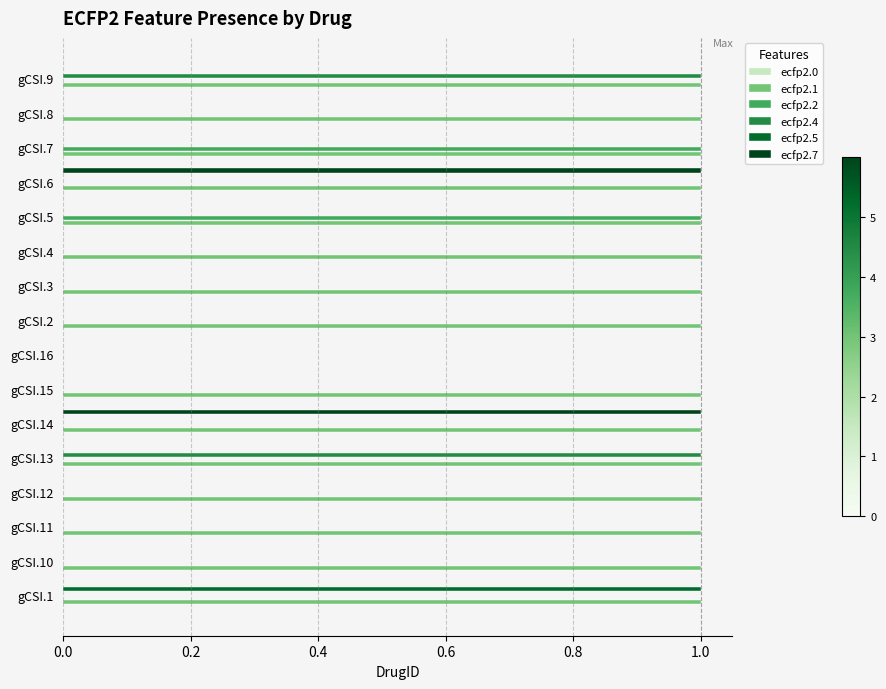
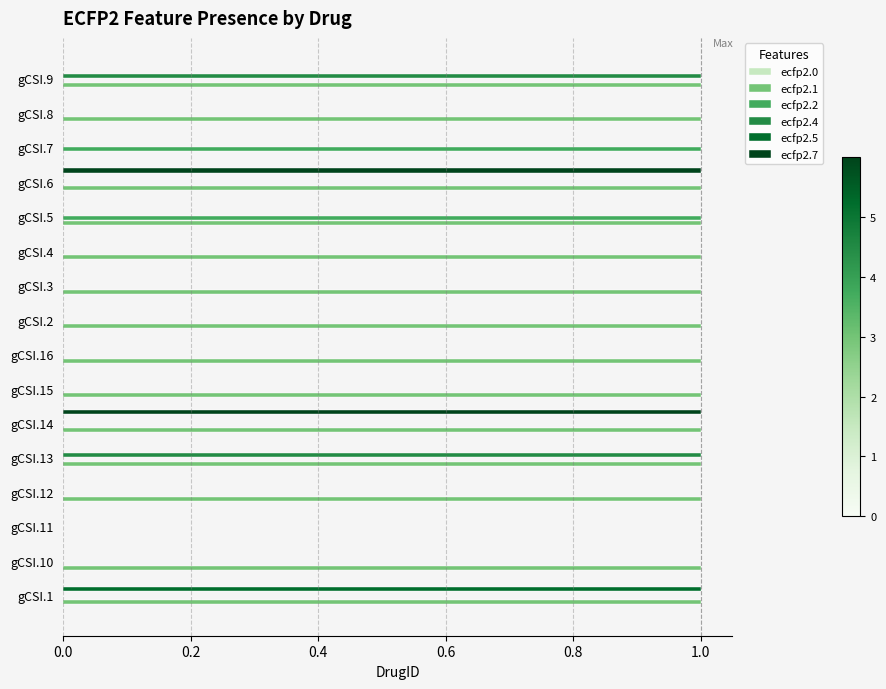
  {
    "ecfp2.0": {
      "gCSI.9": 0,
      "gCSI.8": 0,
      "gCSI.7": 0,
      "gCSI.6": 0,
      "gCSI.5": 0,
      "gCSI.4": 0,
      "gCSI.3": 0,
      "gCSI.2": 0,
      "gCSI.16": 0,
      "gCSI.15": 0,
      "gCSI.14": 0,
      "gCSI.13": 0,
      "gCSI.12": 0,
      "gCSI.11": 0,
      "gCSI.10": 0,
      "gCSI.1": 0
    },
    "ecfp2.1": {
      "gCSI.9": 1,
      "gCSI.8": 1,
-     "gCSI.7": 1,
+     "gCSI.7": 0,
      "gCSI.6": 1,
      "gCSI.5": 1,
      "gCSI.4": 1,
      "gCSI.3": 1,
      "gCSI.2": 1,
-     "gCSI.16": 0,
+     "gCSI.16": 1,
      "gCSI.15": 1,
      "gCSI.14": 1,
      "gCSI.13": 1,
      "gCSI.12": 1,
-     "gCSI.11": 1,
+     "gCSI.11": 0,
      "gCSI.10": 1,
      "gCSI.1": 1
    }
  }
